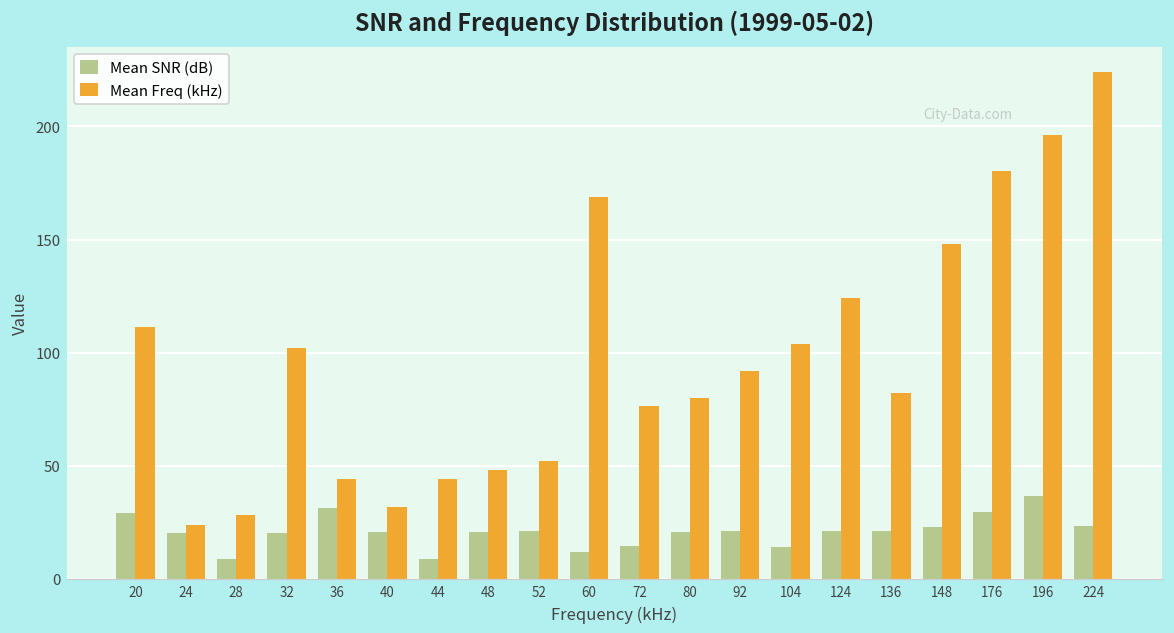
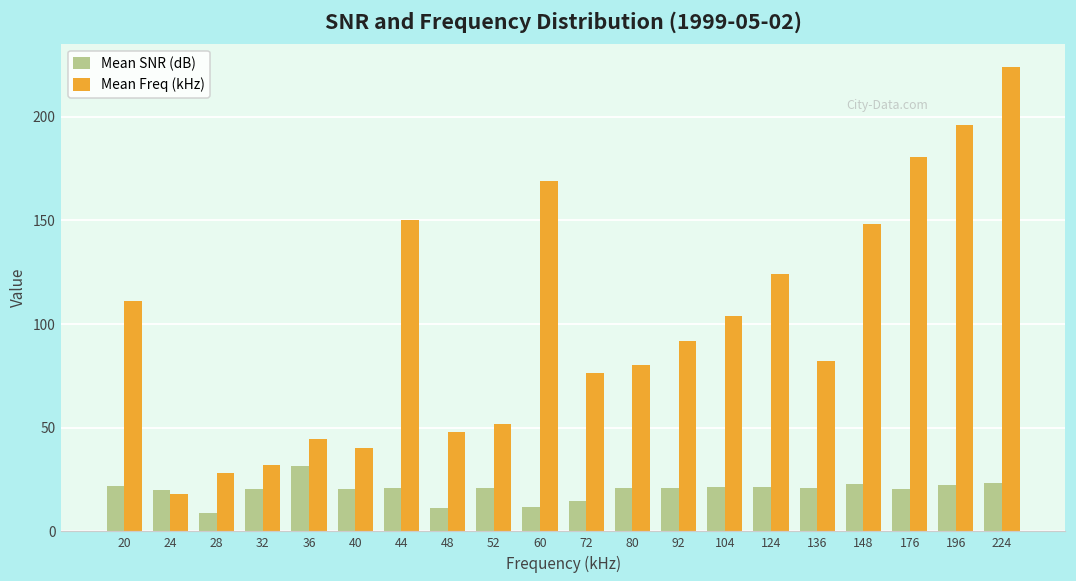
  {
    "Mean SNR (dB)": {
-     "20": 29,
+     "20": 22,
      "24": 20,
      "28": 9,
      "32": 20,
      "36": 31,
      "40": 21,
-     "44": 9,
-     "48": 21,
+     "44": 21,
+     "48": 11,
      "52": 21,
      "60": 12,
      "72": 15,
      "80": 21,
      "92": 21,
-     "104": 14,
+     "104": 21,
      "124": 21,
      "136": 21,
      "148": 23,
-     "176": 30,
-     "196": 37,
+     "176": 21,
+     "196": 22,
      "224": 23
    },
    "Mean Freq (kHz)": {
      "20": 111,
-     "24": 24,
+     "24": 18,
      "28": 28,
-     "32": 102,
+     "32": 32,
      "36": 44,
-     "40": 32,
-     "44": 44,
+     "40": 40,
+     "44": 150,
      "48": 48,
      "52": 52,
      "60": 169,
      "72": 76,
      "80": 80,
      "92": 92,
      "104": 104,
      "124": 124,
      "136": 82,
      "148": 148,
      "176": 180,
      "196": 196,
      "224": 224
    }
  }
